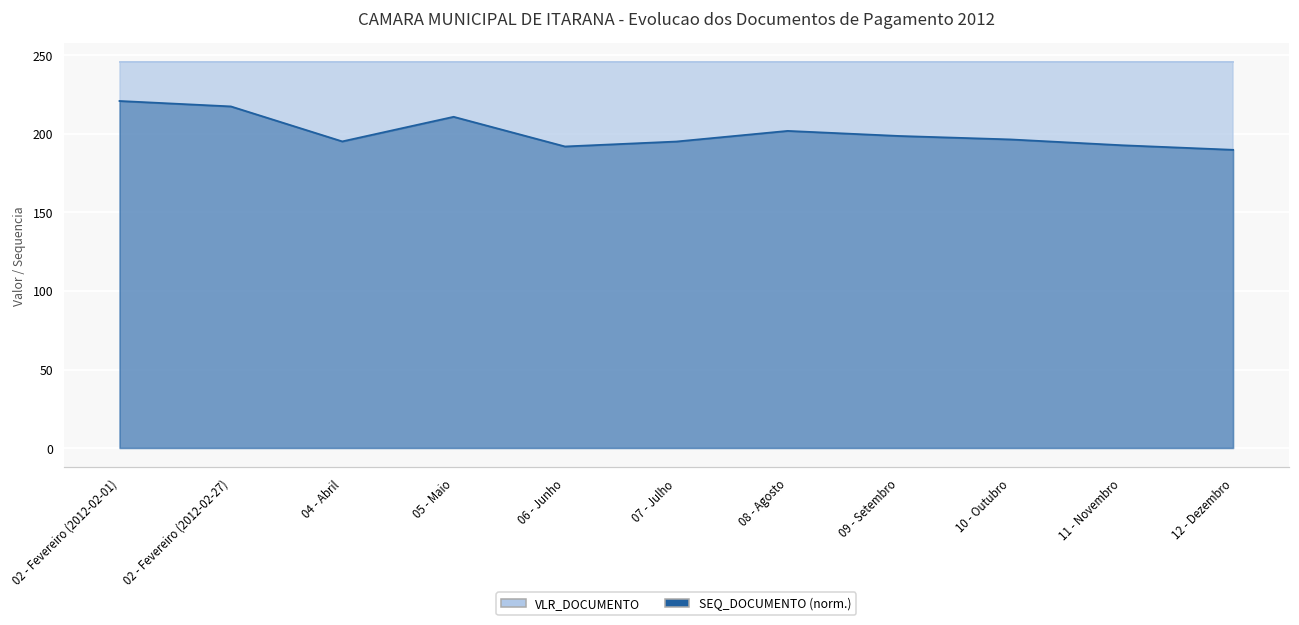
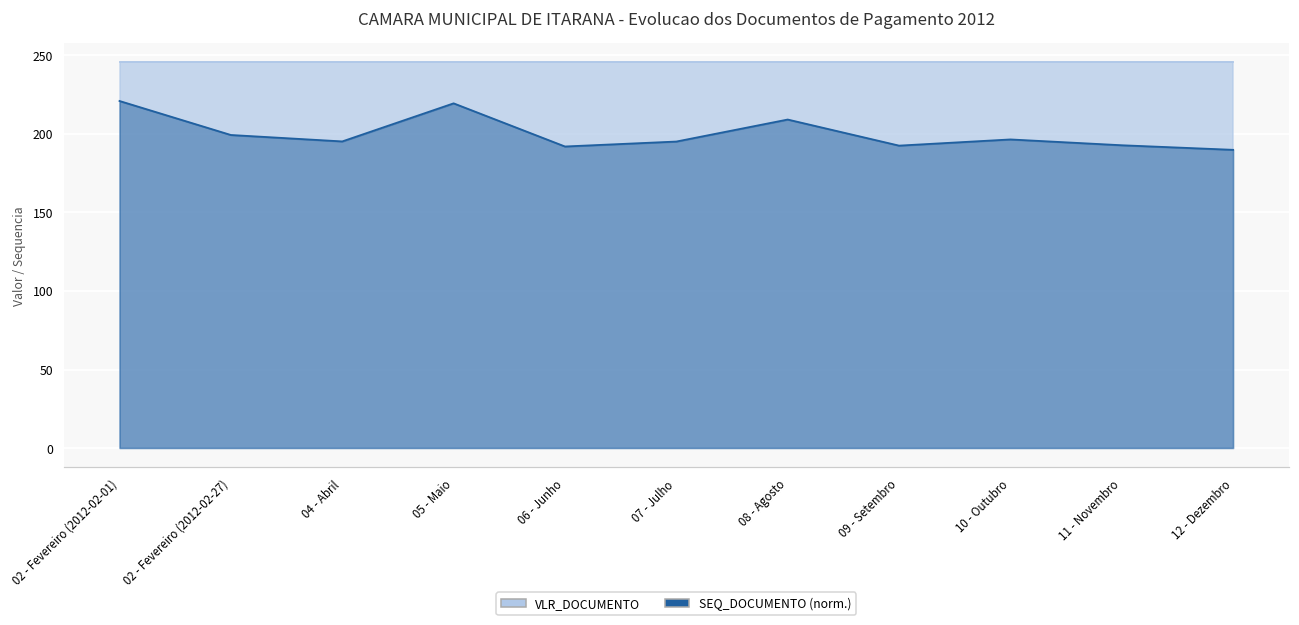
  {
    "VLR_DOCUMENTO": {
      "02 - Fevereiro (2012-02-01)": 246,
      "02 - Fevereiro (2012-02-27)": 246,
      "04 - Abril": 246,
      "05 - Maio": 246,
      "06 - Junho": 246,
      "07 - Julho": 246,
      "08 - Agosto": 246,
      "09 - Setembro": 246,
      "10 - Outubro": 246,
      "11 - Novembro": 246,
      "12 - Dezembro": 246
    },
    "SEQ_DOCUMENTO (norm.)": {
      "02 - Fevereiro (2012-02-01)": 221,
-     "02 - Fevereiro (2012-02-27)": 218,
+     "02 - Fevereiro (2012-02-27)": 199,
      "04 - Abril": 195,
-     "05 - Maio": 211,
+     "05 - Maio": 219,
      "06 - Junho": 192,
      "07 - Julho": 195,
-     "08 - Agosto": 202,
-     "09 - Setembro": 199,
+     "08 - Agosto": 209,
+     "09 - Setembro": 193,
      "10 - Outubro": 196,
      "11 - Novembro": 193,
      "12 - Dezembro": 190
    }
  }
